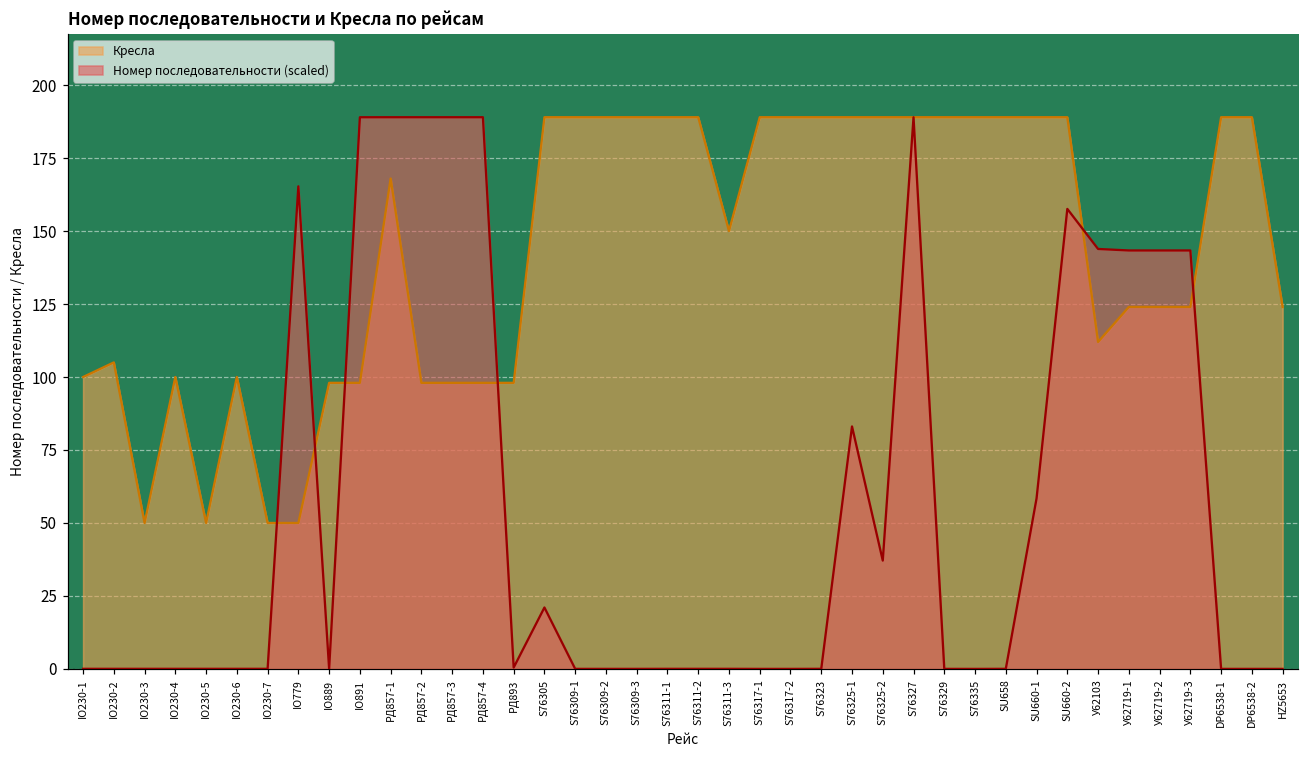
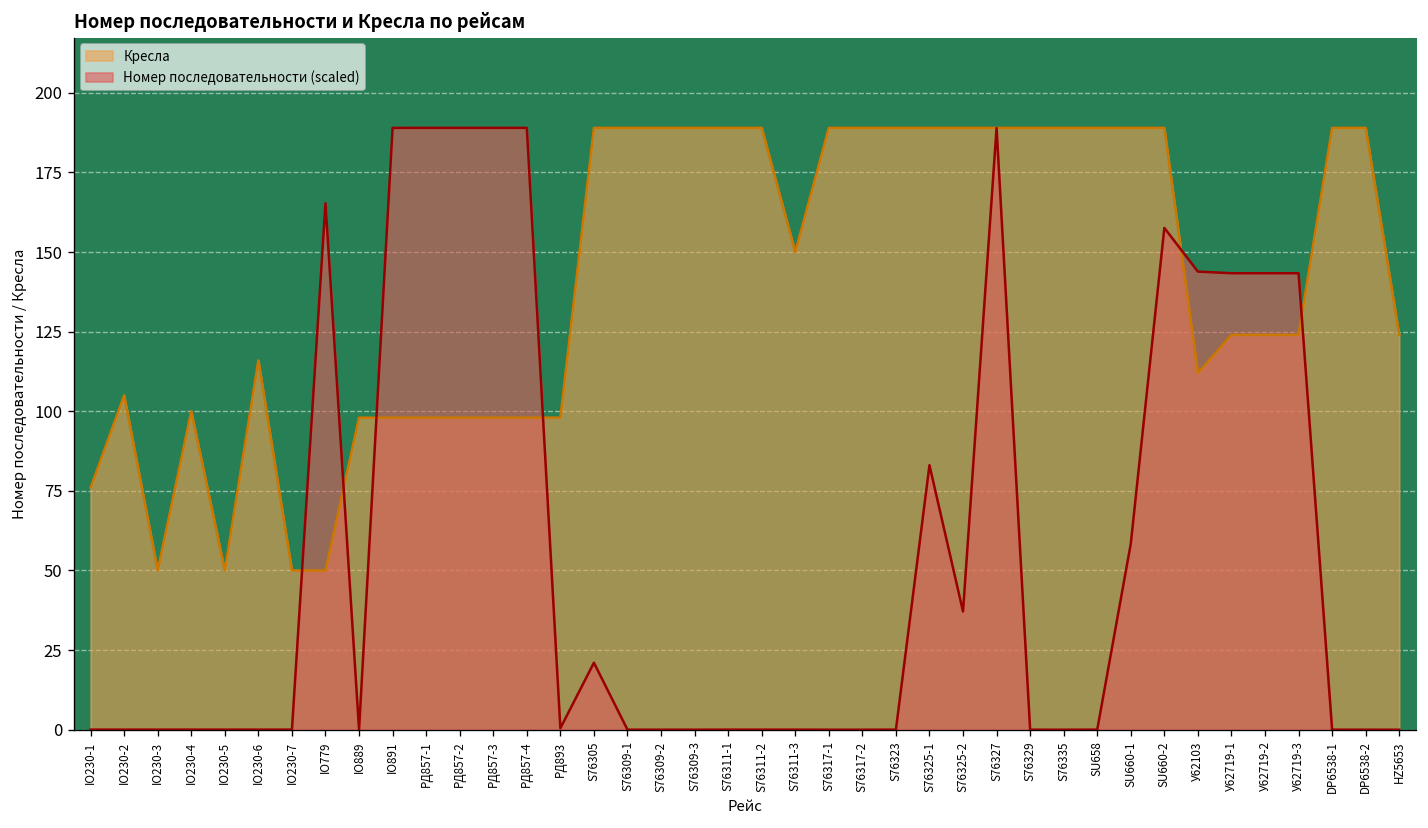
  {
    "Кресла": {
-     "IO230-1": 100,
+     "IO230-1": 76,
      "IO230-2": 105,
      "IO230-3": 50,
      "IO230-4": 100,
      "IO230-5": 50,
-     "IO230-6": 100,
+     "IO230-6": 116,
      "IO230-7": 50,
      "IO779": 50,
      "IO889": 98,
      "IO891": 98,
-     "РД857-1": 168,
+     "РД857-1": 98,
      "РД857-2": 98,
      "РД857-3": 98,
      "РД857-4": 98,
      "РД893": 98,
      "S76305": 189,
      "S76309-1": 189,
      "S76309-2": 189,
      "S76309-3": 189,
      "S76311-1": 189,
      "S76311-2": 189,
      "S76311-3": 150,
      "S76317-1": 189,
      "S76317-2": 189,
      "S76323": 189,
      "S76325-1": 189,
      "S76325-2": 189,
      "S76329": 189,
      "S76335": 189,
      "SU658": 189,
      "SU660-1": 189,
      "SU660-2": 189,
      "У62103": 112,
      "У62719-1": 124,
      "У62719-2": 124,
      "У62719-3": 124,
      "DP6538-1": 189,
      "DP6538-2": 189,
      "HZ5653": 124
    },
    "Номер последовательности (scaled)": {
      "IO230-1": 0,
      "IO230-2": 0,
      "IO230-3": 0,
      "IO230-4": 0,
      "IO230-5": 0,
      "IO230-6": 0,
      "IO230-7": 0,
      "IO779": 165,
      "IO889": 0,
      "IO891": 189,
      "РД857-1": 189,
      "РД857-2": 189,
      "РД857-3": 189,
      "РД857-4": 189,
      "РД893": 0,
      "S76305": 21,
      "S76309-1": 0,
      "S76309-2": 0,
      "S76309-3": 0,
      "S76311-1": 0,
      "S76311-2": 0,
      "S76311-3": 0,
      "S76317-1": 0,
      "S76317-2": 0,
      "S76323": 0,
      "S76325-1": 83,
      "S76325-2": 37,
      "S76329": 0,
      "S76335": 0,
      "SU658": 0,
      "SU660-1": 58,
      "SU660-2": 158,
      "У62103": 144,
      "У62719-1": 143,
      "У62719-2": 143,
      "У62719-3": 143,
      "DP6538-1": 0,
      "DP6538-2": 0,
      "HZ5653": 0
    }
  }
